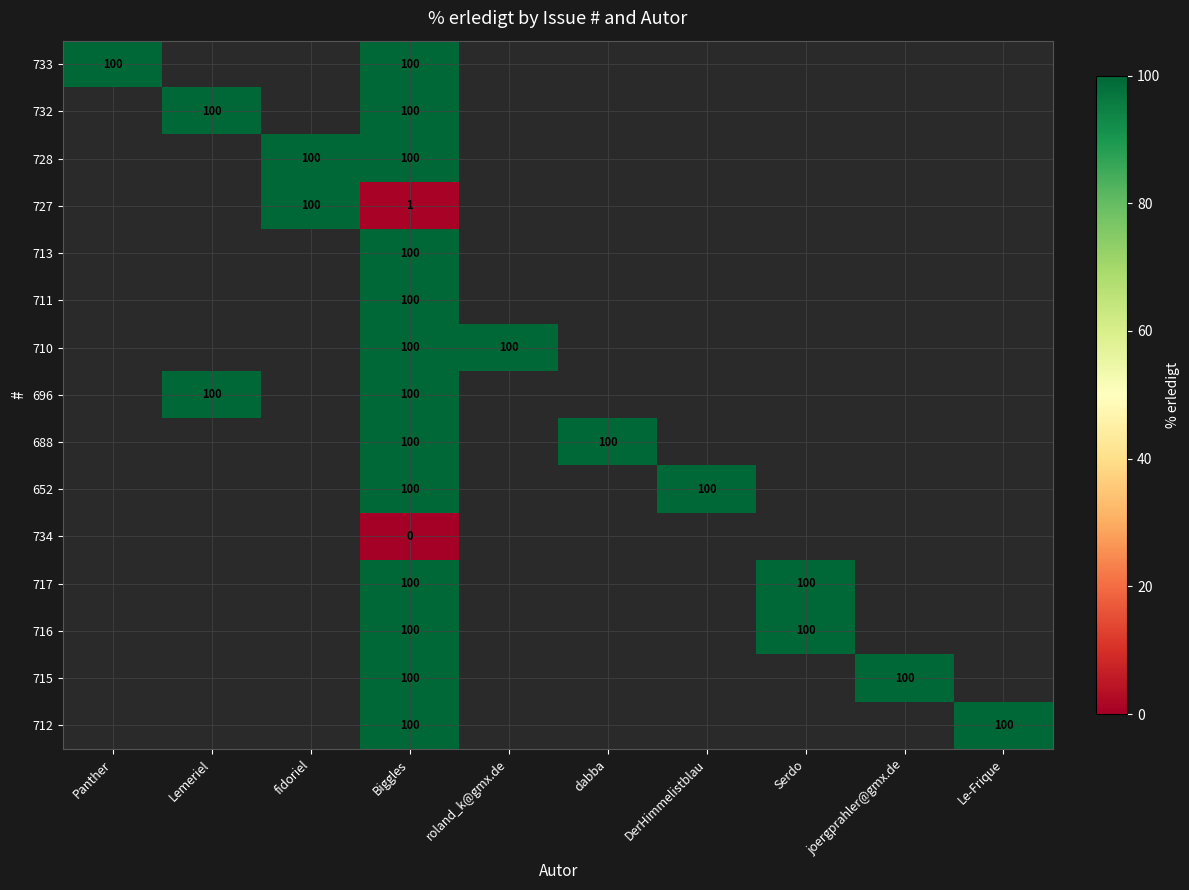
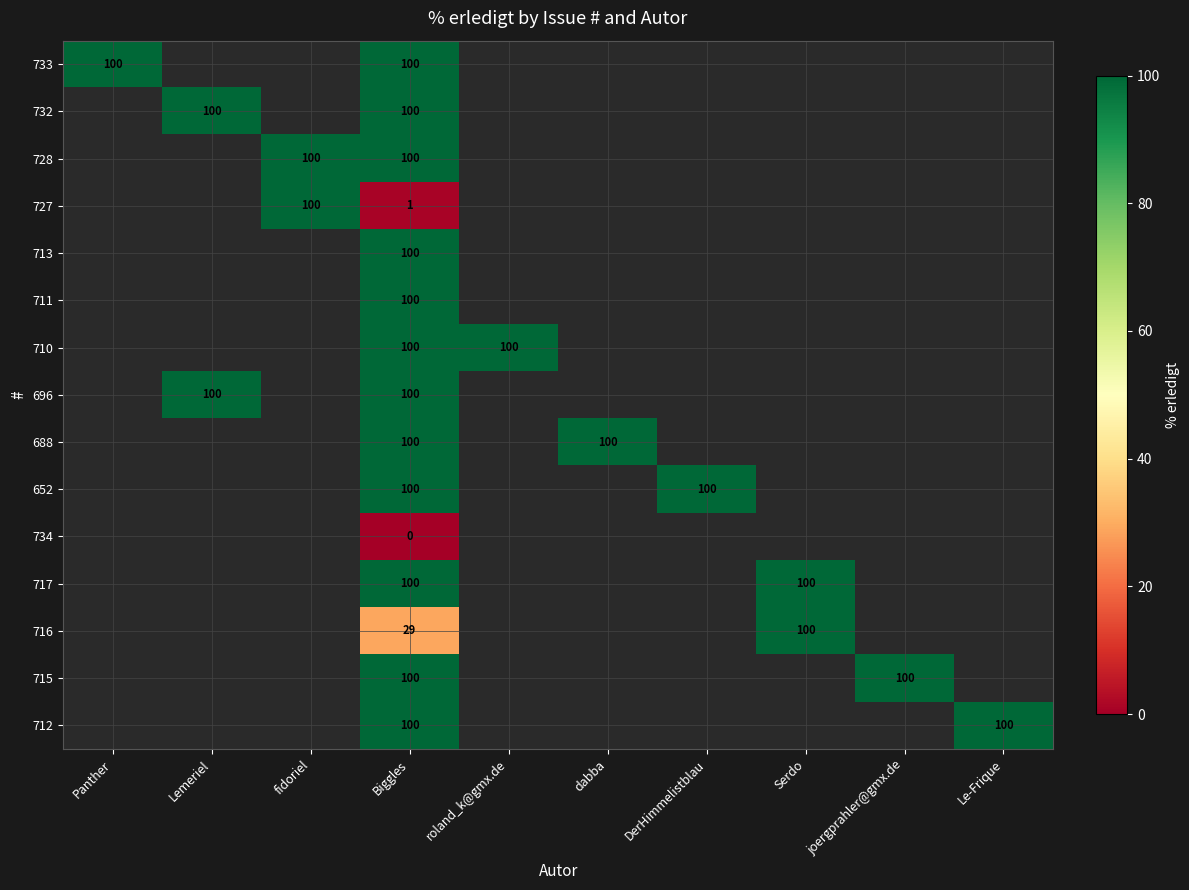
  {
    "733": {
      "Panther": 100,
      "Biggles": 100
    },
    "732": {
      "Lemeriel": 100,
      "Biggles": 100
    },
    "728": {
      "fidoriel": 100,
      "Biggles": 100
    },
    "727": {
      "fidoriel": 100,
      "Biggles": 1
    },
    "713": {
      "Biggles": 100
    },
    "711": {
      "Biggles": 100
    },
    "710": {
      "Biggles": 100,
      "roland_k@gmx.de": 100
    },
    "696": {
      "Lemeriel": 100,
      "Biggles": 100
    },
    "688": {
      "Biggles": 100,
      "dabba": 100
    },
    "652": {
      "Biggles": 100,
      "DerHimmelistblau": 100
    },
    "734": {
      "Biggles": 0
    },
    "717": {
      "Biggles": 100,
      "Serdo": 100
    },
    "716": {
-     "Biggles": 100,
+     "Biggles": 29,
      "Serdo": 100
    },
    "715": {
      "Biggles": 100,
      "joergprahler@gmx.de": 100
    },
    "712": {
      "Biggles": 100,
      "Le-Frique": 100
    }
  }
